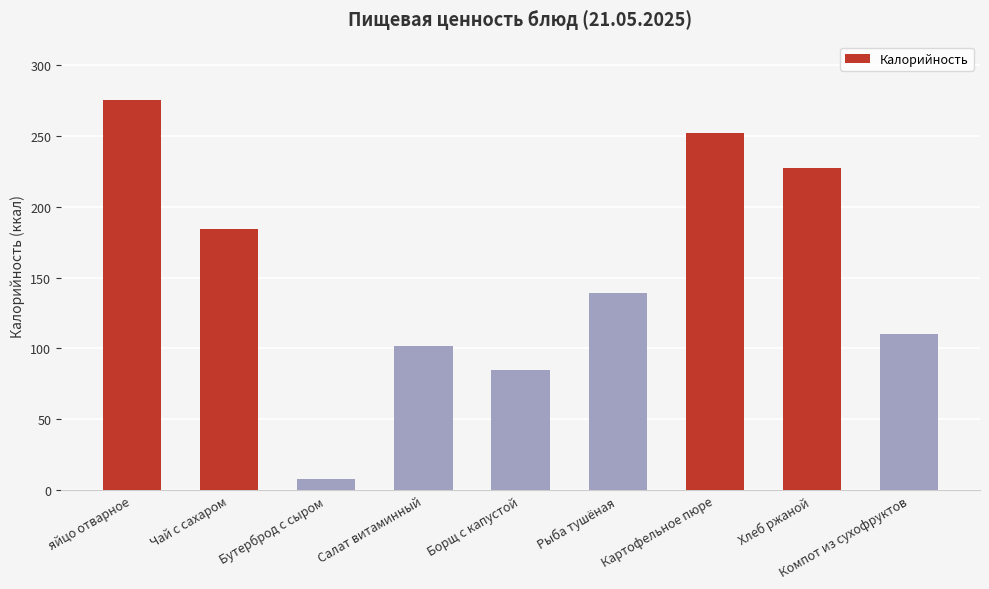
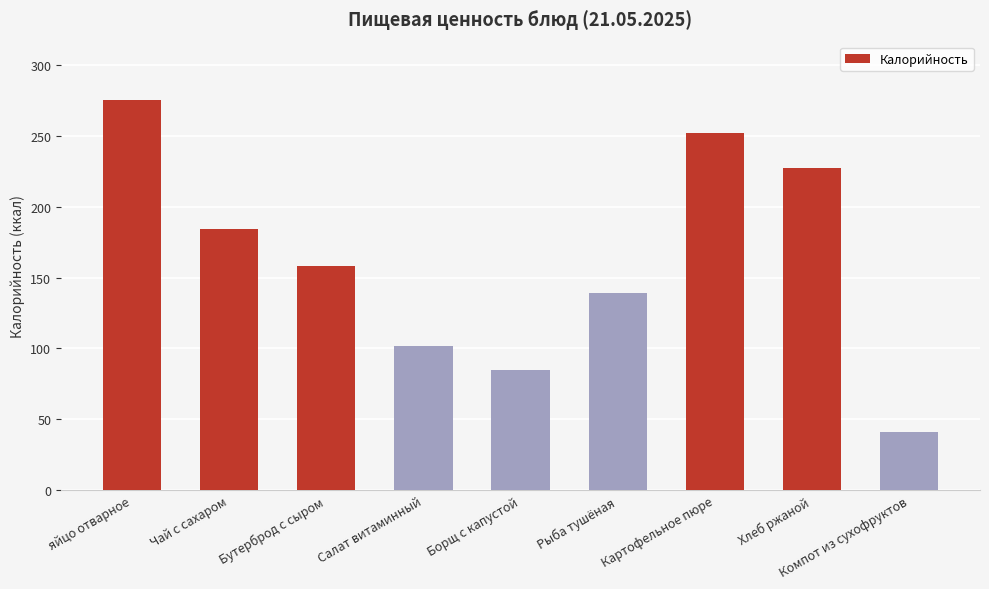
  {
    "яйцо отварное": 275,
    "Чай с сахаром": 184,
-   "Бутерброд с сыром": 8,
+   "Бутерброд с сыром": 158,
    "Салат витаминный": 102,
    "Борщ с капустой": 85,
    "Рыба тушёная": 139,
    "Картофельное пюре": 252,
    "Хлеб ржаной": 227,
-   "Компот из сухофруктов": 110
+   "Компот из сухофруктов": 41
  }
